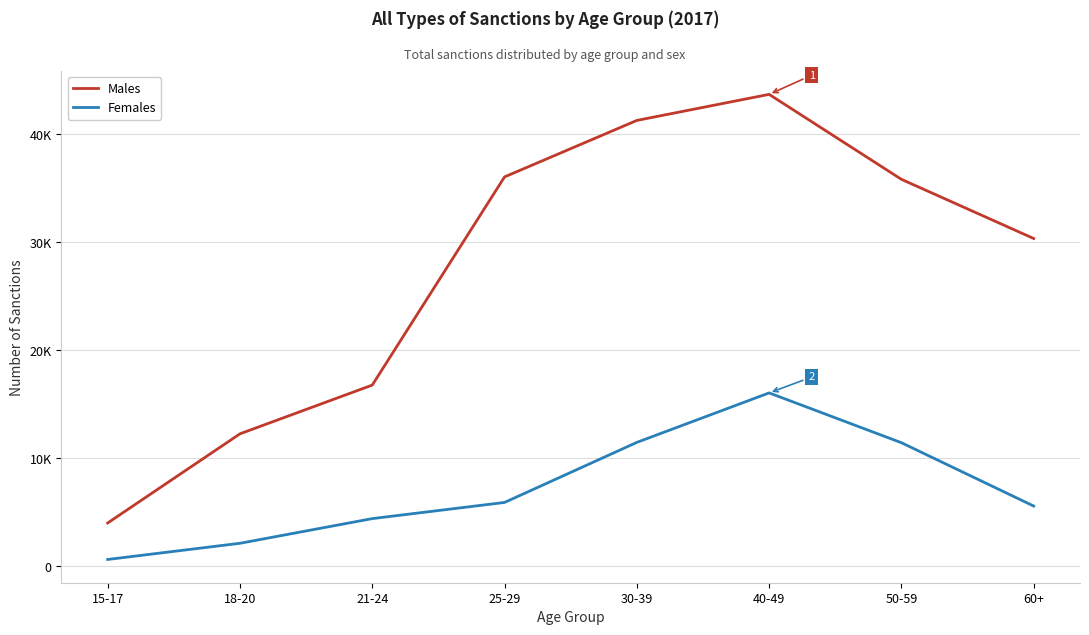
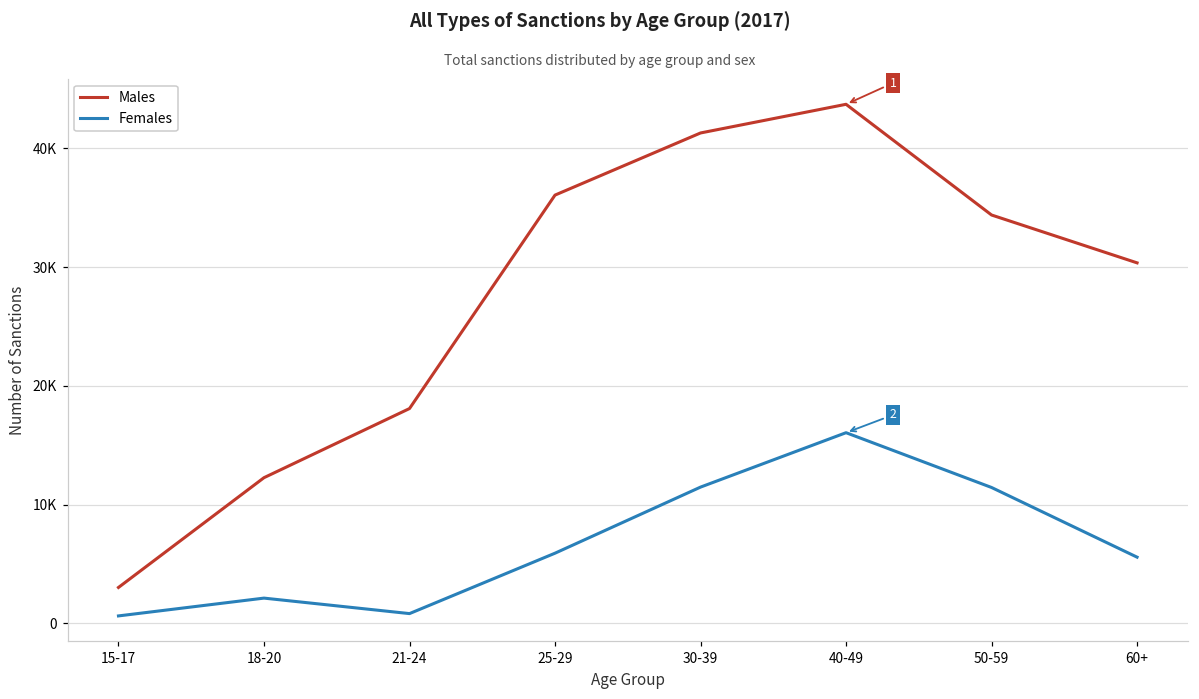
  {
    "Males": {
-     "15-17": 4000,
+     "15-17": 3000,
      "18-20": 12300,
-     "21-24": 16800,
+     "21-24": 18100,
      "25-29": 36000,
      "30-39": 41300,
      "40-49": 43700,
-     "50-59": 35800,
+     "50-59": 34400,
      "60+": 30300
    },
    "Females": {
      "15-17": 600,
      "18-20": 2100,
-     "21-24": 4400,
+     "21-24": 800,
      "25-29": 5900,
      "30-39": 11500,
      "40-49": 16100,
      "50-59": 11400,
      "60+": 5600
    }
  }
